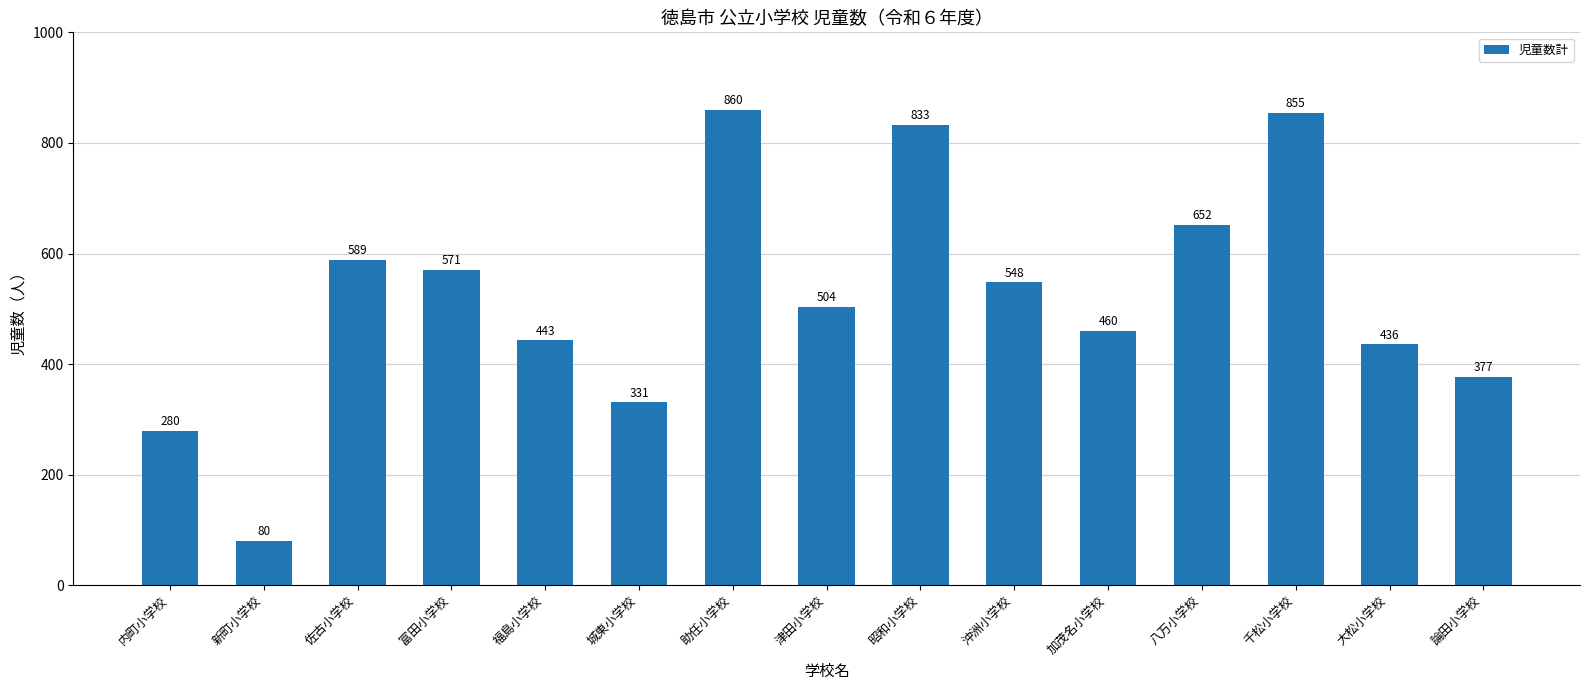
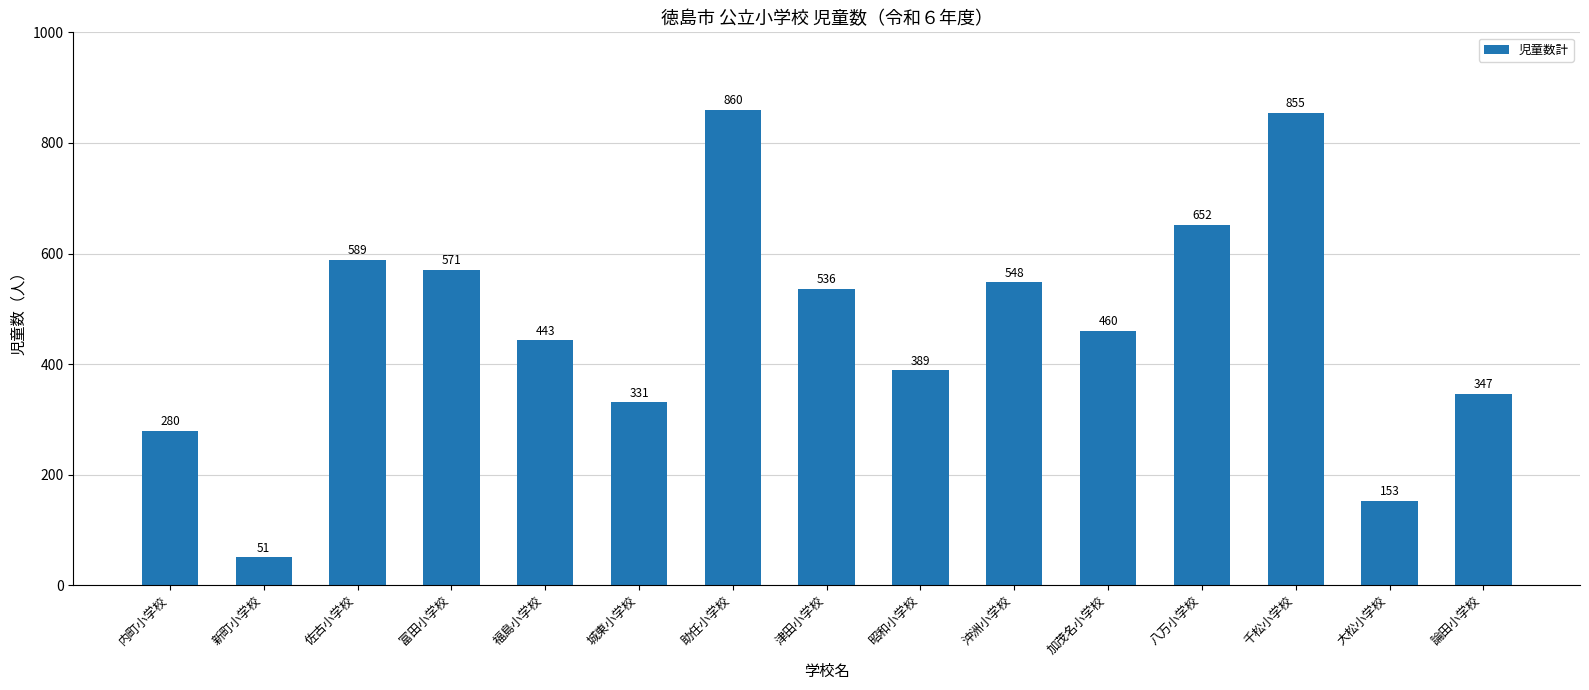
  {
    "内町小学校": 280,
-   "新町小学校": 80,
+   "新町小学校": 51,
    "佐古小学校": 589,
    "富田小学校": 571,
    "福島小学校": 443,
    "城東小学校": 331,
    "助任小学校": 860,
-   "津田小学校": 504,
-   "昭和小学校": 833,
+   "津田小学校": 536,
+   "昭和小学校": 389,
    "沖洲小学校": 548,
    "加茂名小学校": 460,
    "八万小学校": 652,
    "千松小学校": 855,
-   "大松小学校": 436,
-   "論田小学校": 377
+   "大松小学校": 153,
+   "論田小学校": 347
  }
